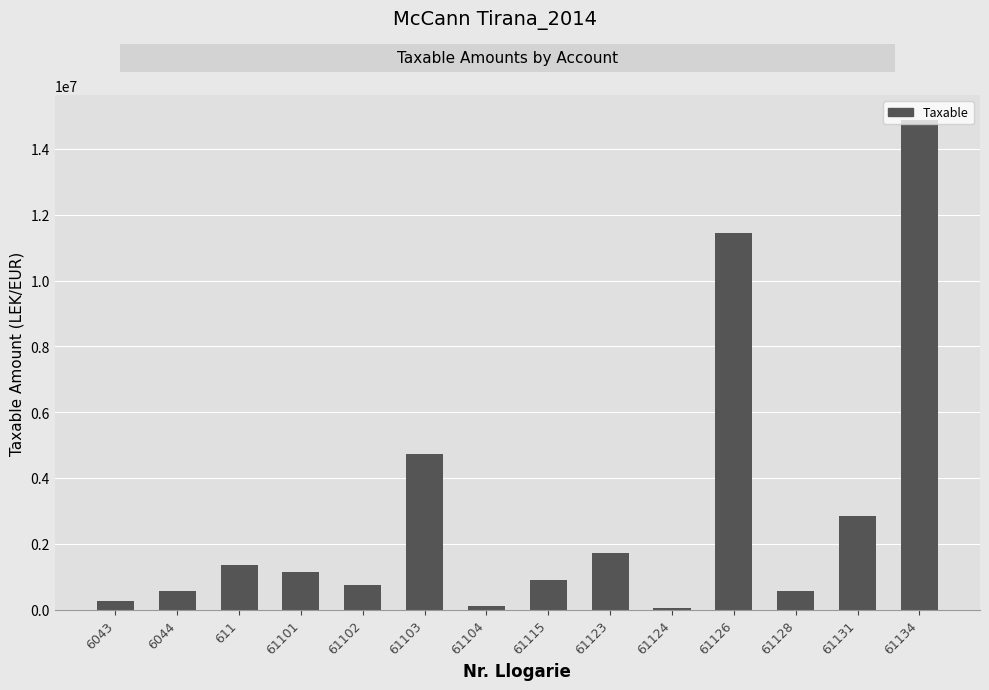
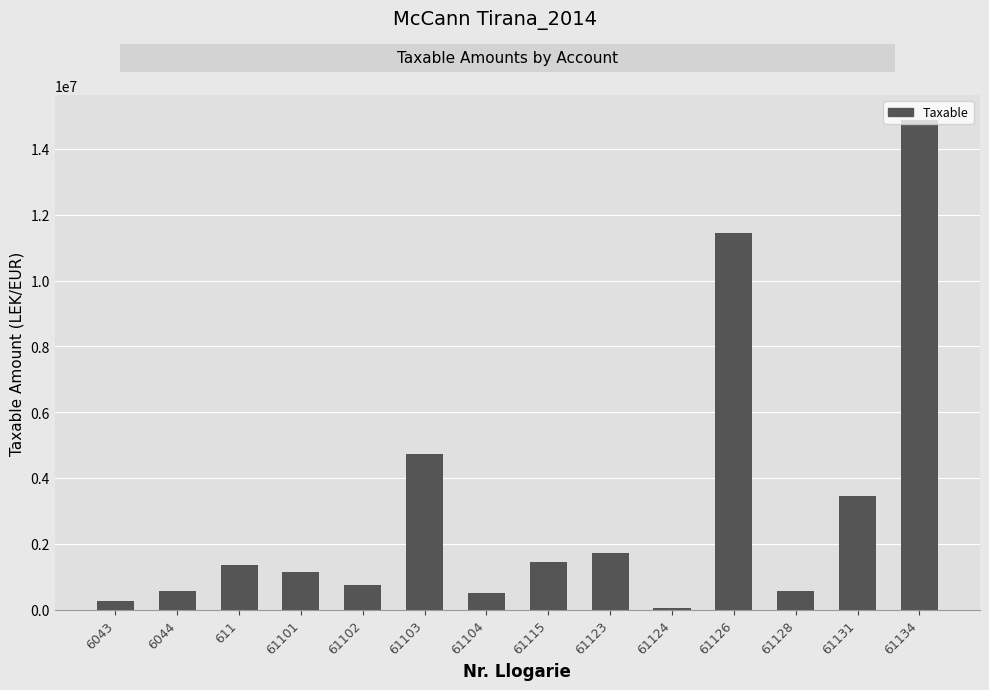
  {
    "6043": 300000,
    "6044": 600000,
    "611": 1400000,
    "61101": 1100000,
    "61102": 700000,
    "61103": 4700000,
-   "61104": 100000,
-   "61115": 900000,
+   "61104": 500000,
+   "61115": 1400000,
    "61123": 1700000,
    "61126": 11400000,
    "61128": 600000,
-   "61131": 2800000
+   "61131": 3400000
  }
